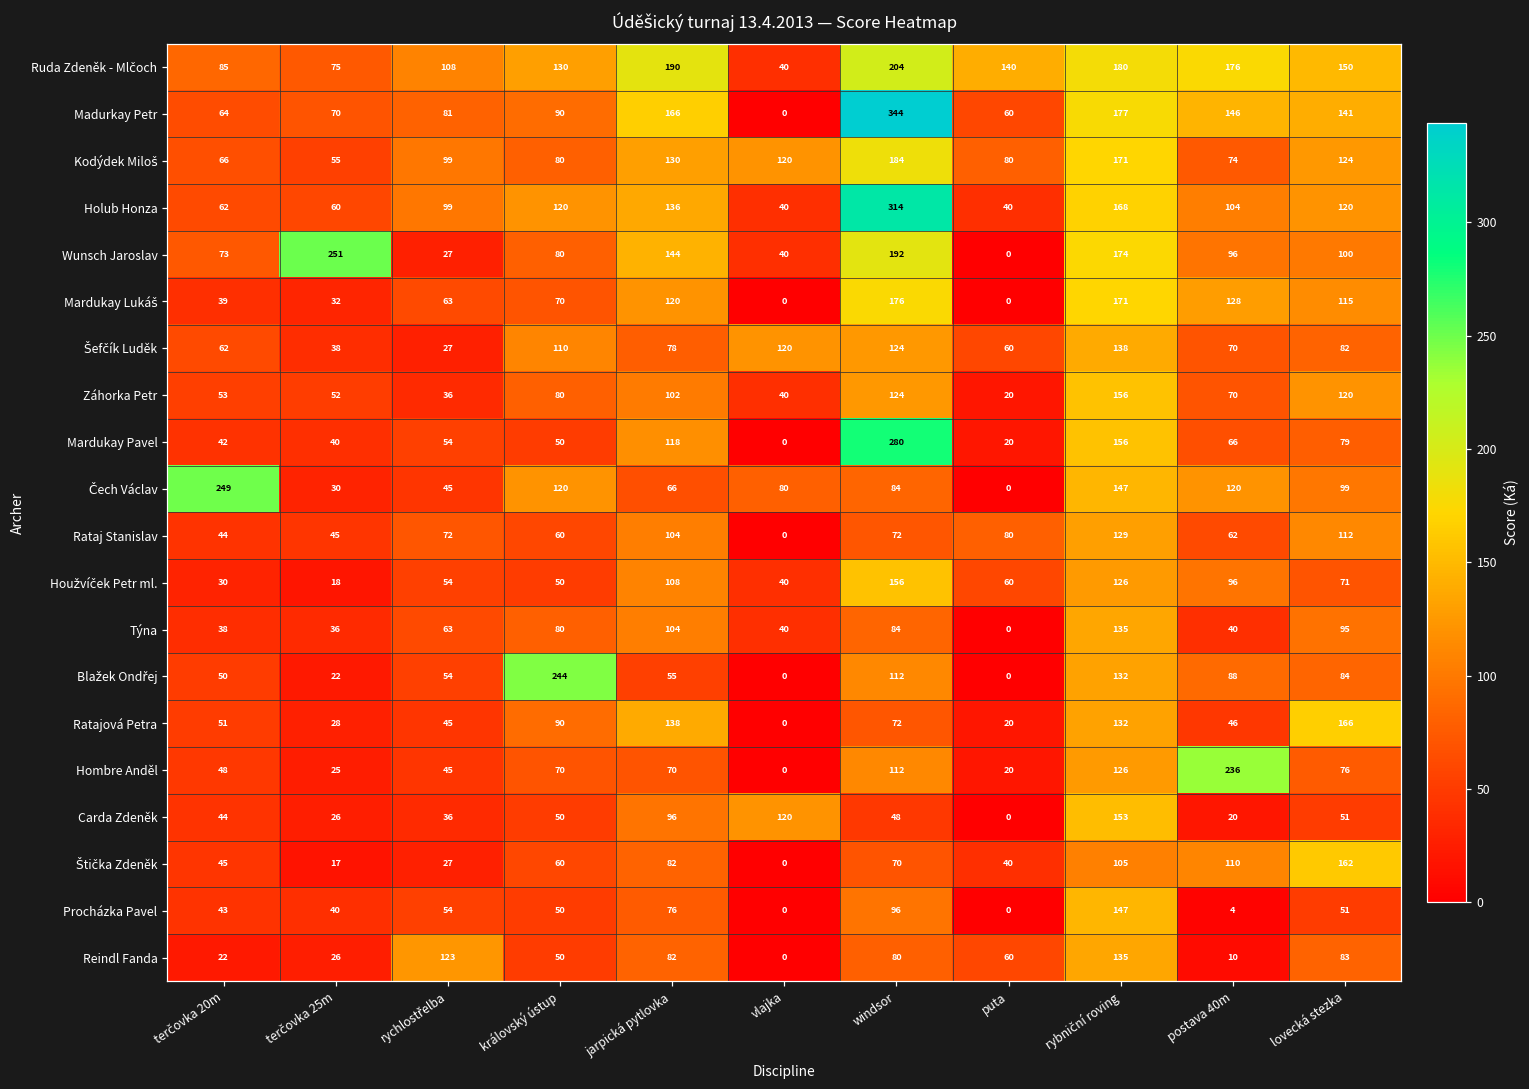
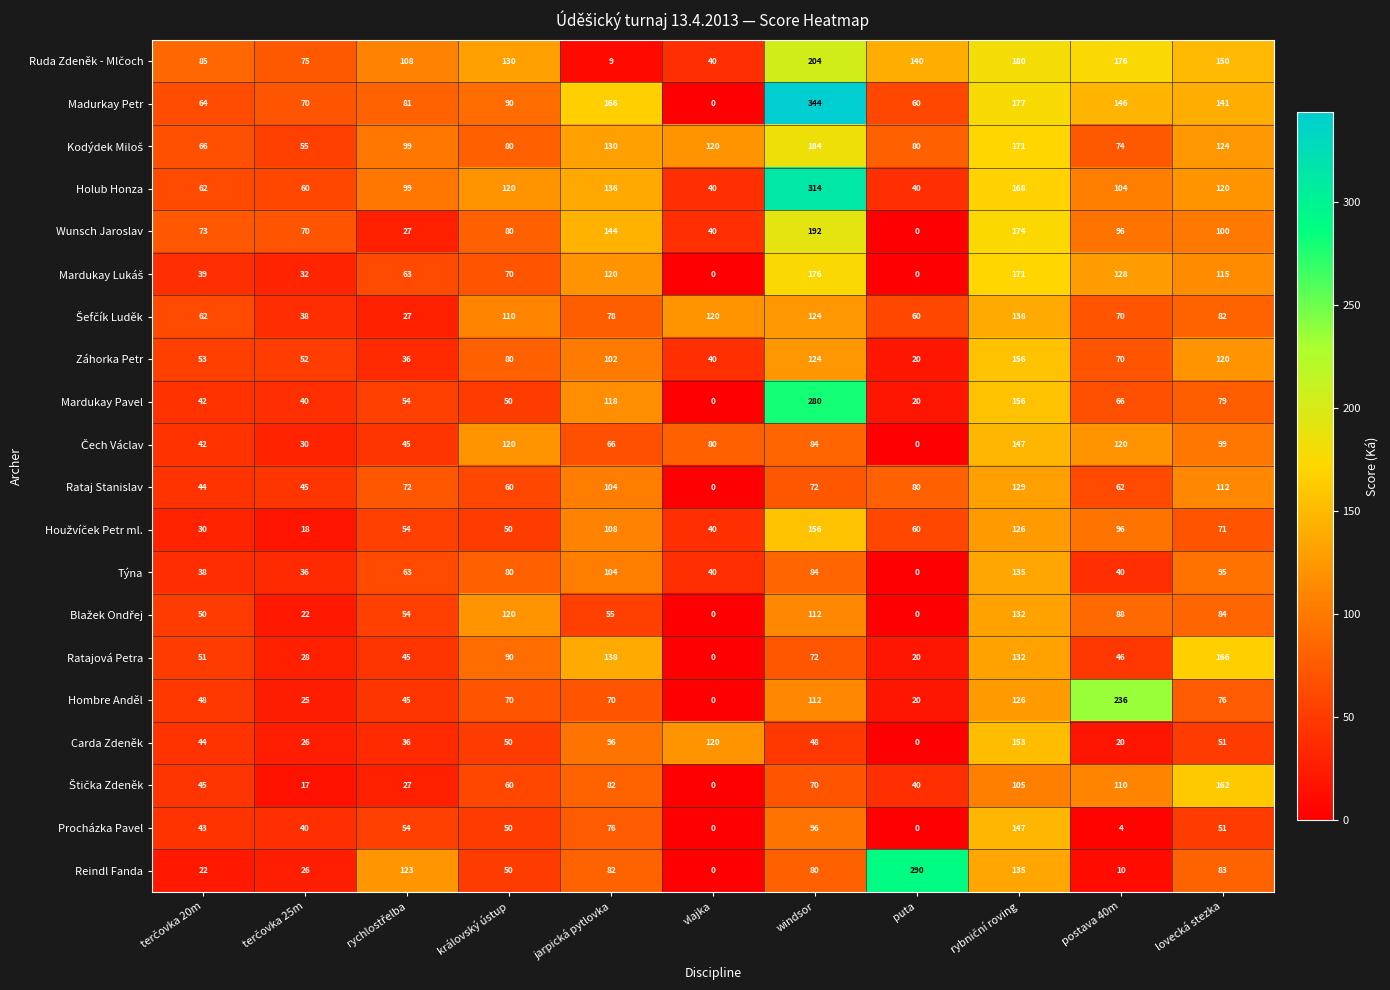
  {
    "Ruda Zdeněk - Mlčoch": {
      "terčovka 20m": 85,
      "terčovka 25m": 75,
      "rychlostřelba": 108,
      "královský ústup": 130,
-     "jarpická pytlovka": 190,
+     "jarpická pytlovka": 9,
      "vlajka": 40,
      "windsor": 204,
      "puta": 140,
      "rybniční roving": 180,
      "postava 40m": 176,
      "lovecká stezka": 150
    },
    "Wunsch Jaroslav": {
      "terčovka 20m": 73,
-     "terčovka 25m": 251,
+     "terčovka 25m": 70,
      "rychlostřelba": 27,
      "královský ústup": 80,
      "jarpická pytlovka": 144,
      "vlajka": 40,
      "windsor": 192,
      "puta": 0,
      "rybniční roving": 174,
      "postava 40m": 96,
      "lovecká stezka": 100
    },
    "Čech Václav": {
-     "terčovka 20m": 249,
+     "terčovka 20m": 42,
      "terčovka 25m": 30,
      "rychlostřelba": 45,
      "královský ústup": 120,
      "jarpická pytlovka": 66,
      "vlajka": 80,
      "windsor": 84,
      "puta": 0,
      "rybniční roving": 147,
      "postava 40m": 120,
      "lovecká stezka": 99
    },
    "Blažek Ondřej": {
      "terčovka 20m": 50,
      "terčovka 25m": 22,
      "rychlostřelba": 54,
-     "královský ústup": 244,
+     "královský ústup": 120,
      "jarpická pytlovka": 55,
      "vlajka": 0,
      "windsor": 112,
      "puta": 0,
      "rybniční roving": 132,
      "postava 40m": 88,
      "lovecká stezka": 84
    },
    "Reindl Fanda": {
      "terčovka 20m": 22,
      "terčovka 25m": 26,
      "rychlostřelba": 123,
      "královský ústup": 50,
      "jarpická pytlovka": 82,
      "vlajka": 0,
      "windsor": 80,
-     "puta": 60,
+     "puta": 290,
      "rybniční roving": 135,
      "postava 40m": 10,
      "lovecká stezka": 83
    }
  }
